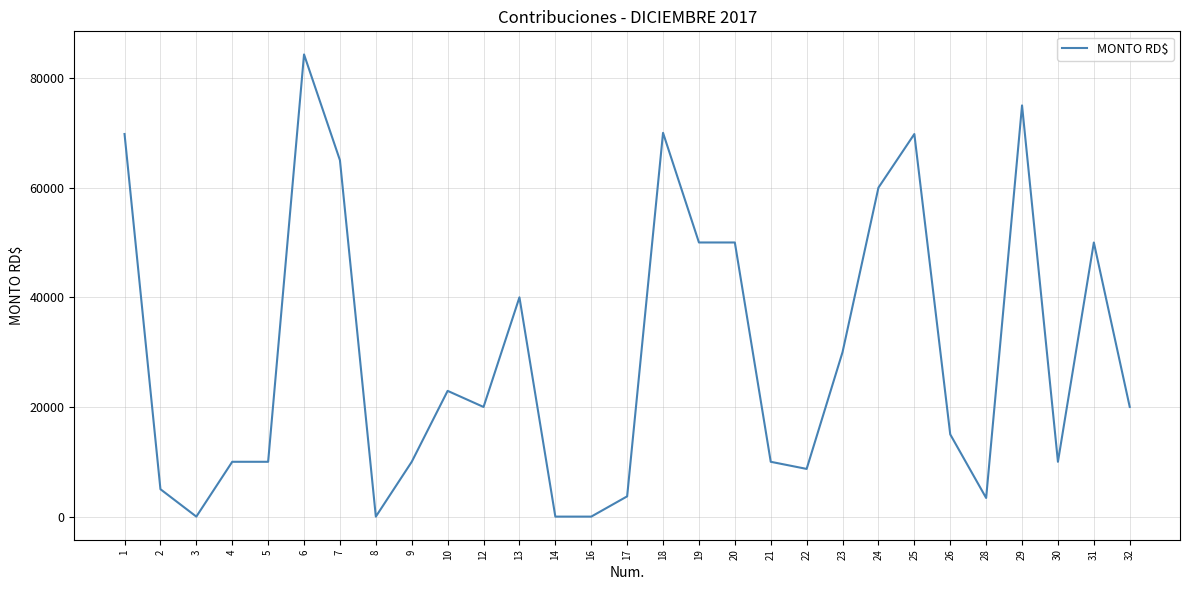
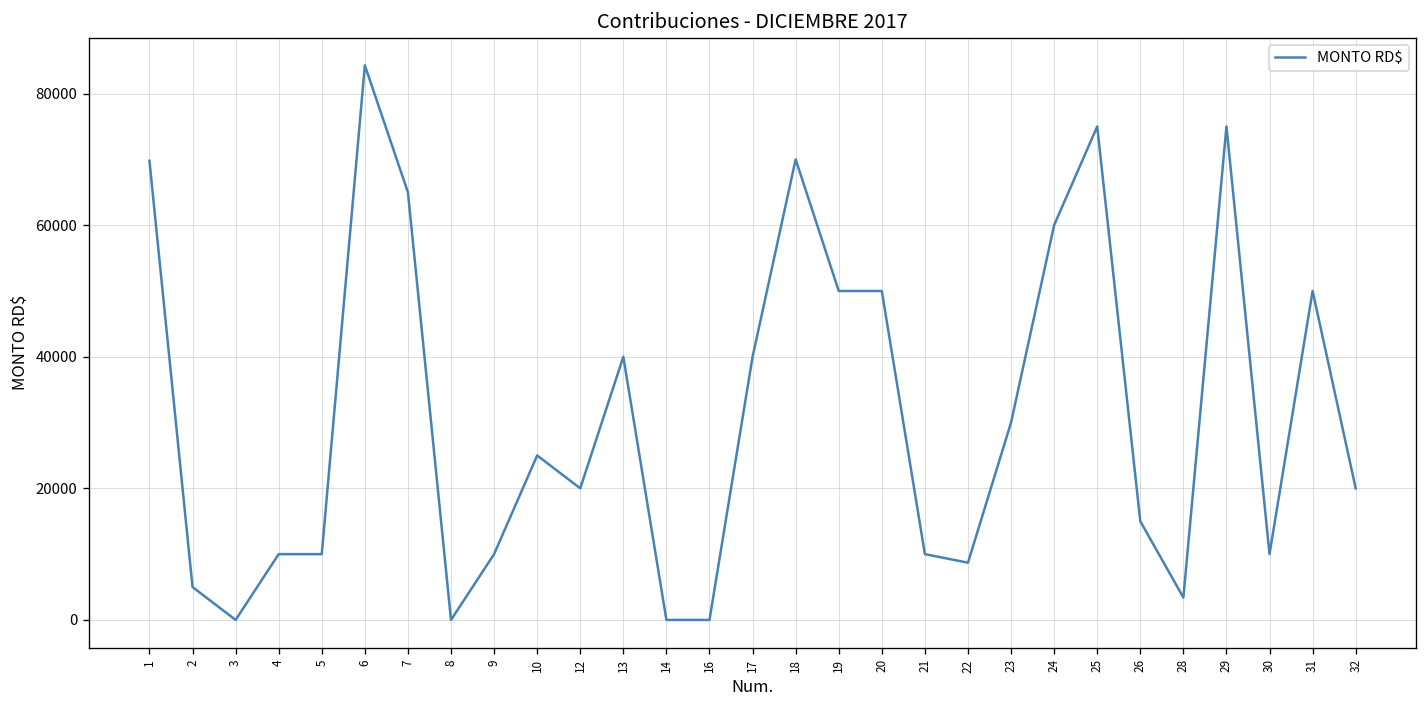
  {
    "1": 70000,
    "2": 5000,
    "3": 0,
    "4": 10000,
    "5": 10000,
    "6": 84000,
    "7": 65000,
    "8": 0,
    "9": 10000,
-   "10": 23000,
+   "10": 25000,
    "12": 20000,
    "13": 40000,
    "14": 0,
    "16": 0,
-   "17": 4000,
+   "17": 40000,
    "18": 70000,
    "19": 50000,
    "20": 50000,
    "21": 10000,
    "22": 9000,
    "23": 30000,
    "24": 60000,
-   "25": 70000,
+   "25": 75000,
    "26": 15000,
    "28": 3000,
    "29": 75000,
    "30": 10000,
    "31": 50000,
    "32": 20000
  }
